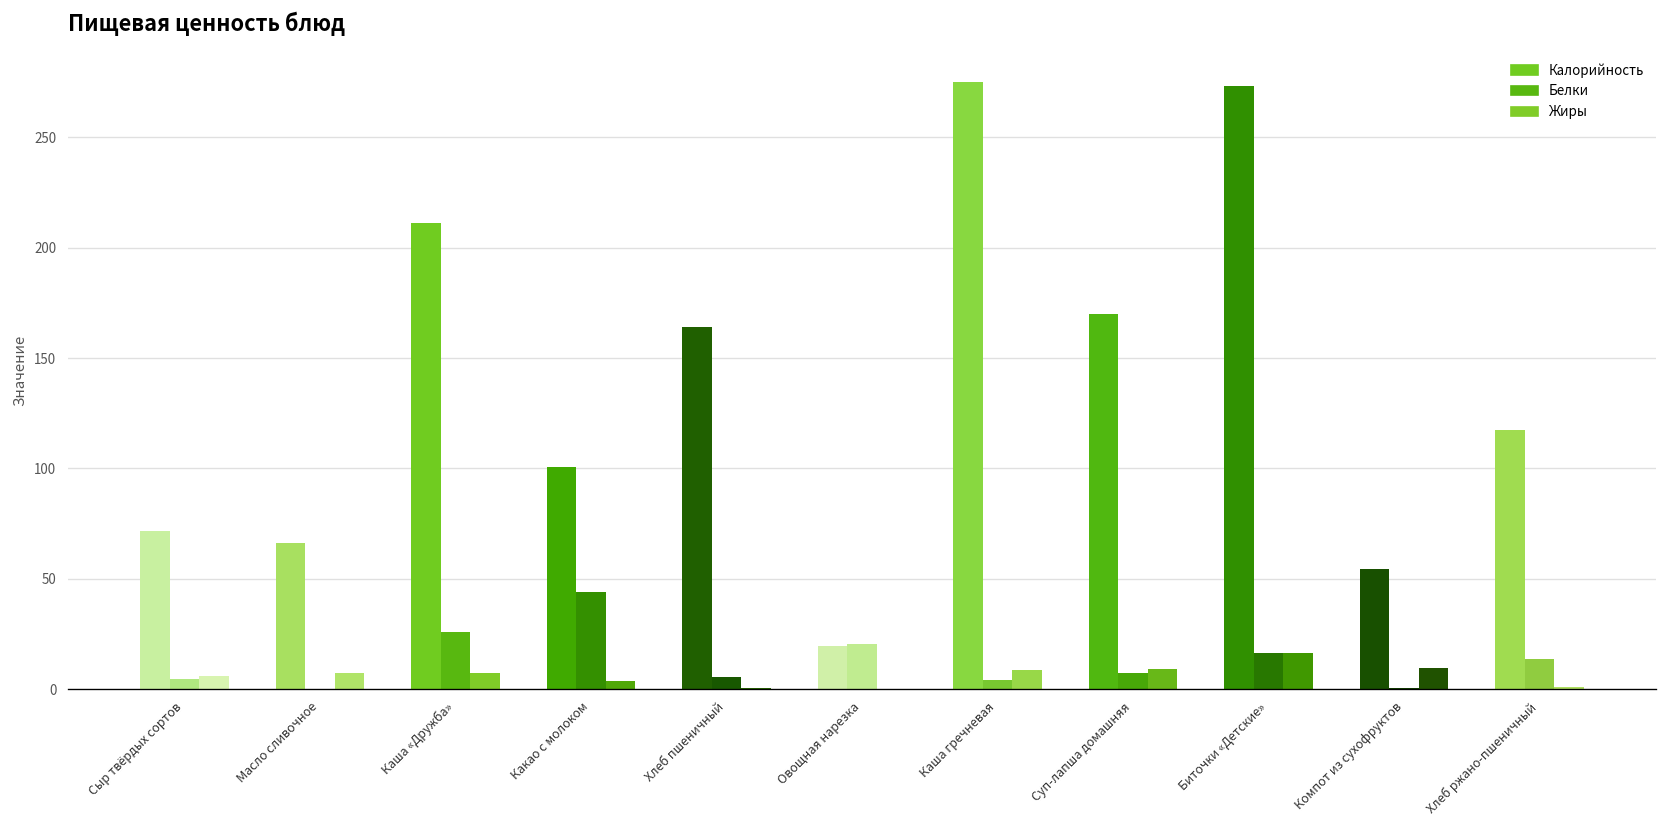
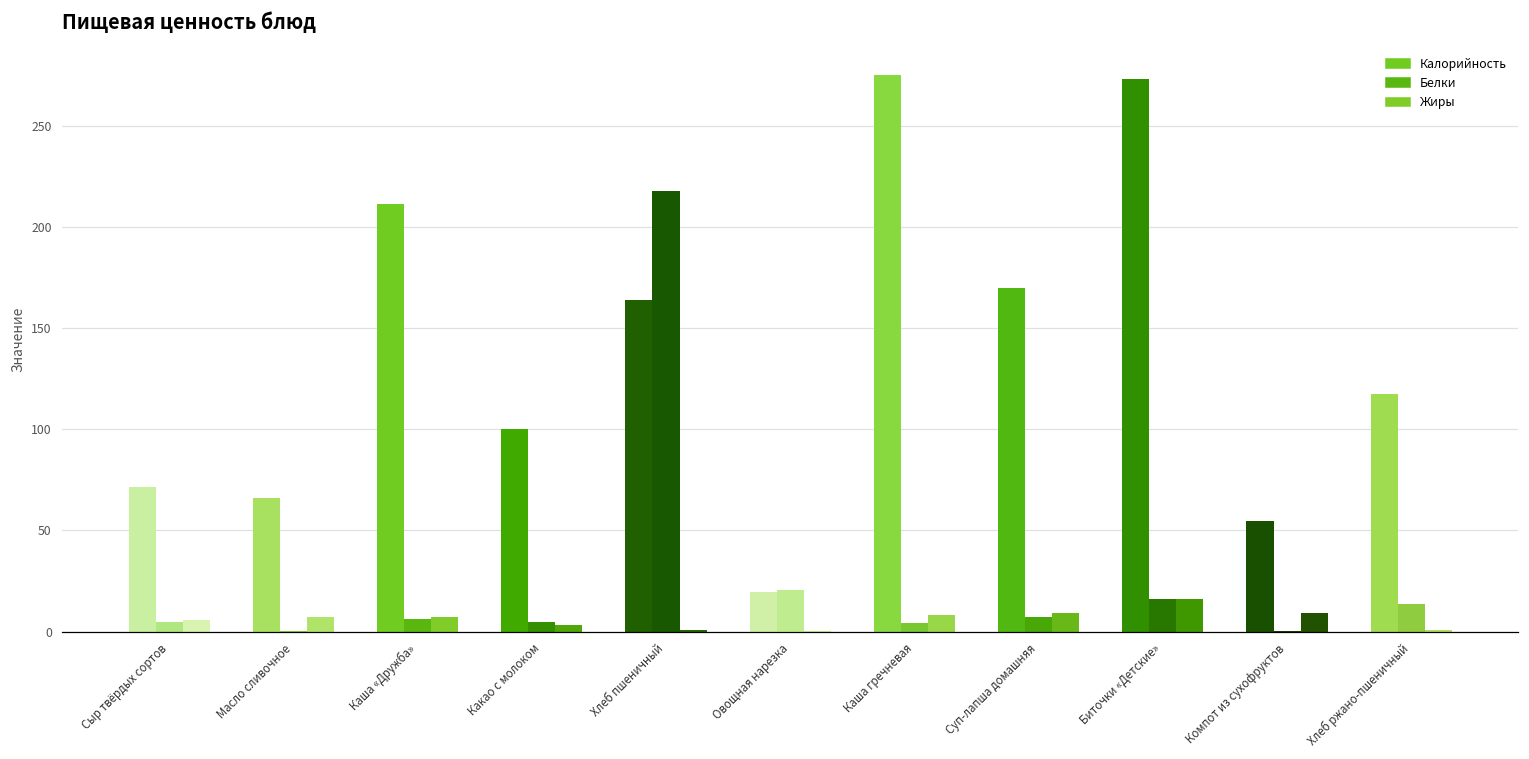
  {
    "Сыр твёрдых сортов": 5,
-   "Каша «Дружба»": 26,
-   "Какао с молоком": 44,
-   "Хлеб пшеничный": 5,
+   "Каша «Дружба»": 6,
+   "Какао с молоком": 5,
+   "Хлеб пшеничный": 218,
    "Овощная нарезка": 21,
    "Каша гречневая": 4,
    "Суп-лапша домашняя": 7,
    "Биточки «Детские»": 16,
    "Хлеб ржано-пшеничный": 14
  }
